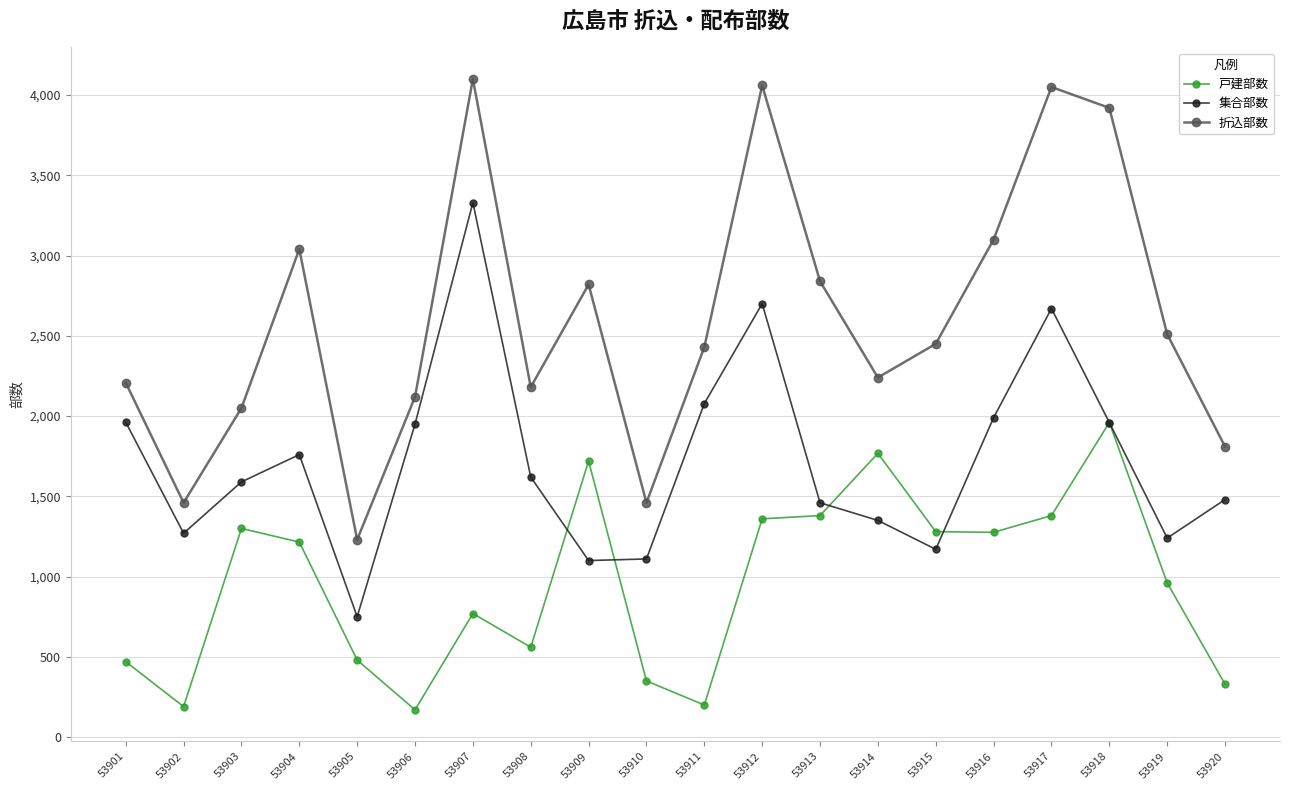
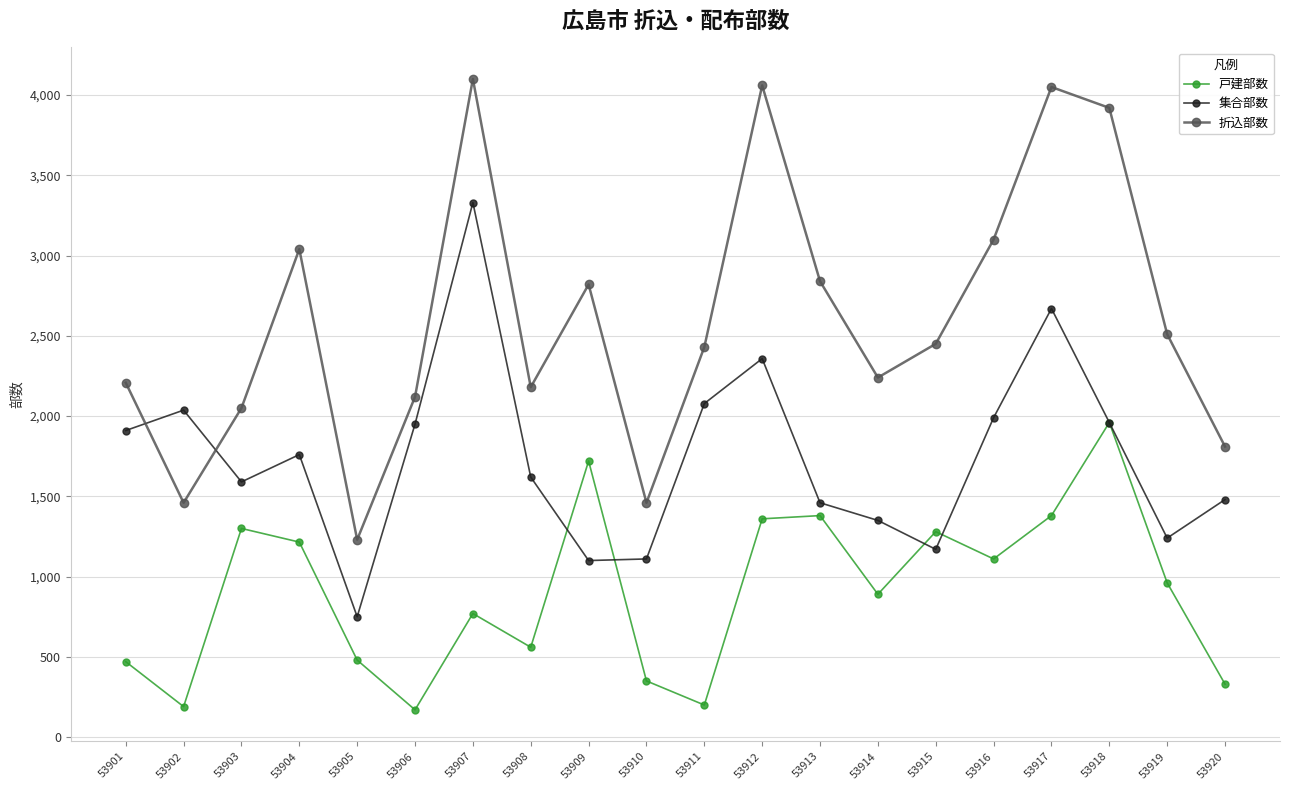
  {
    "戸建部数": {
      "53901": "470",
      "53902": "190",
      "53903": "1,300",
      "53904": "1,220",
      "53905": "480",
      "53906": "170",
      "53907": "770",
      "53908": "560",
      "53909": "1,720",
      "53910": "350",
      "53911": "200",
      "53912": "1,360",
      "53913": "1,380",
-     "53914": "1,770",
+     "53914": "890",
      "53915": "1,280",
-     "53916": "1,280",
+     "53916": "1,110",
      "53917": "1,380",
      "53919": "960",
      "53920": "330"
    },
    "集合部数": {
-     "53901": "1,960",
-     "53902": "1,270",
+     "53901": "1,910",
+     "53902": "2,040",
      "53903": "1,590",
      "53904": "1,760",
      "53905": "750",
      "53906": "1,950",
      "53907": "3,330",
      "53908": "1,620",
      "53909": "1,100",
      "53910": "1,110",
      "53911": "2,080",
-     "53912": "2,700",
+     "53912": "2,360",
      "53913": "1,460",
      "53914": "1,350",
      "53915": "1,170",
      "53916": "1,990",
      "53917": "2,670",
      "53919": "1,240",
      "53920": "1,480"
    },
    "折込部数": {
      "53901": "2,210",
      "53902": "1,460",
      "53903": "2,050",
      "53904": "3,040",
      "53905": "1,230",
      "53906": "2,120",
      "53907": "4,100",
      "53908": "2,180",
      "53909": "2,820",
      "53910": "1,460",
      "53911": "2,430",
      "53912": "4,060",
      "53913": "2,840",
      "53914": "2,240",
      "53915": "2,450",
      "53916": "3,100",
      "53917": "4,050",
      "53918": "3,920",
      "53919": "2,510",
      "53920": "1,810"
    }
  }
